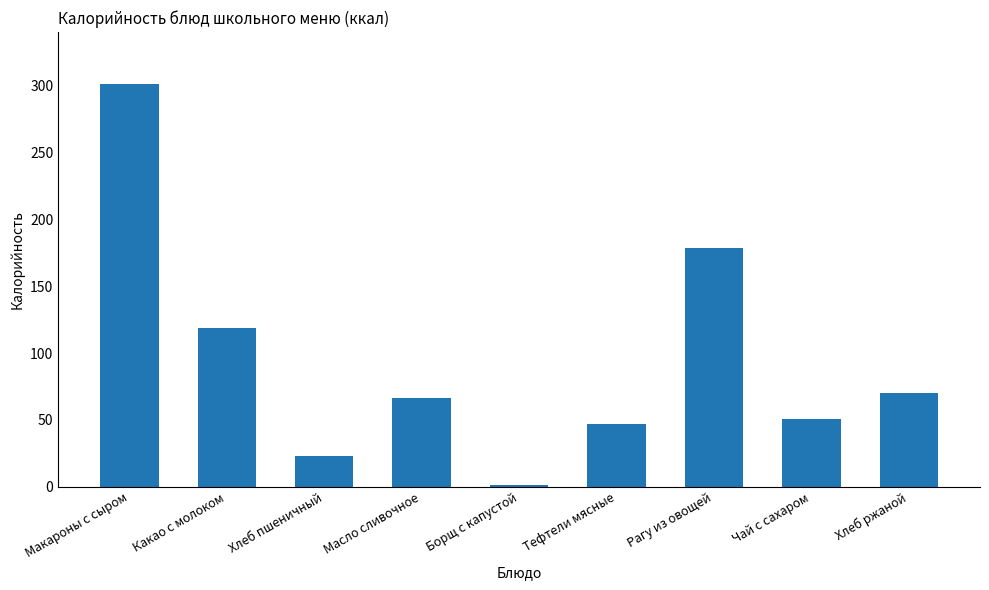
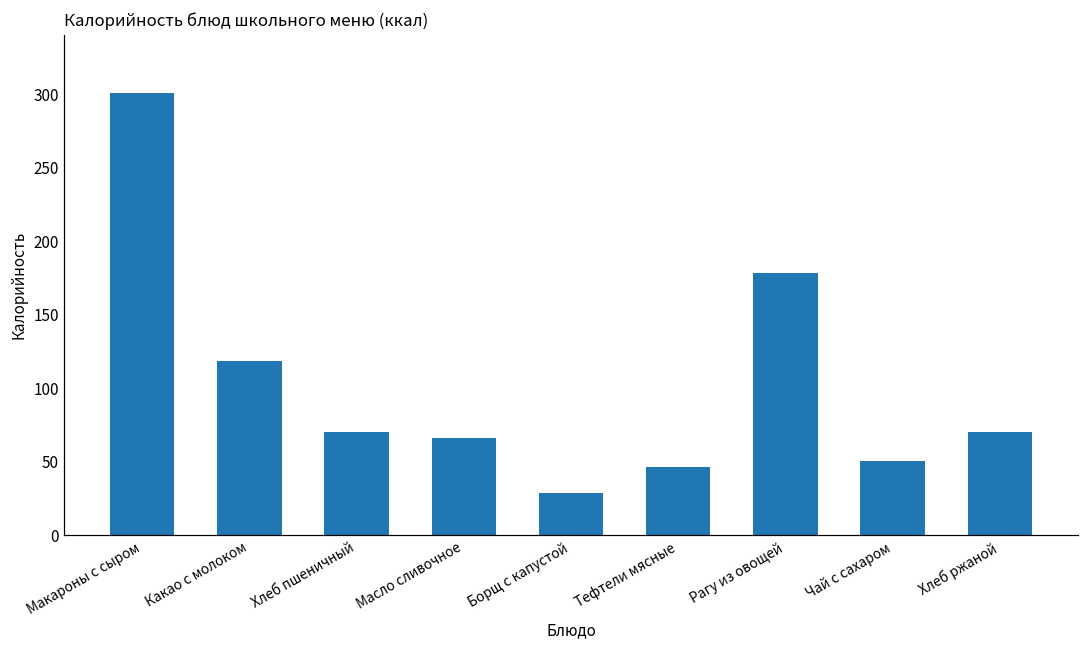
  {
    "Макароны с сыром": 301,
    "Какао с молоком": 119,
-   "Хлеб пшеничный": 23,
+   "Хлеб пшеничный": 70,
    "Масло сливочное": 66,
-   "Борщ с капустой": 1,
+   "Борщ с капустой": 29,
    "Тефтели мясные": 47,
    "Рагу из овощей": 178,
    "Чай с сахаром": 51,
    "Хлеб ржаной": 70
  }
